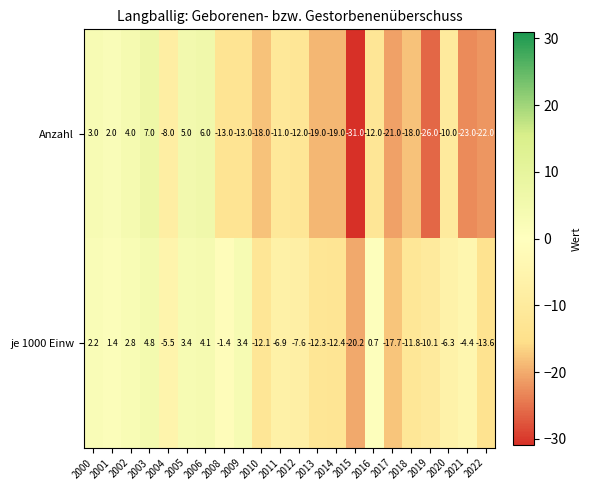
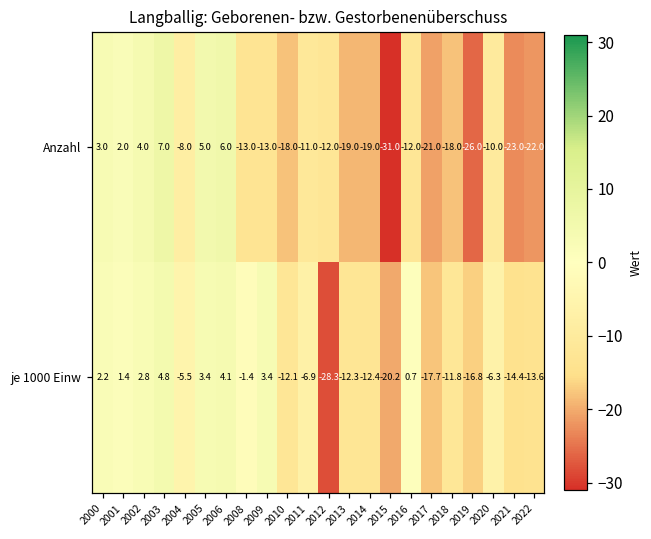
  {
    "Anzahl": {
      "2000": 3.0,
      "2001": 2.0,
      "2002": 4.0,
      "2003": 7.0,
      "2004": -8.0,
      "2005": 5.0,
      "2006": 6.0,
      "2008": -13.0,
      "2009": -13.0,
      "2010": -18.0,
      "2011": -11.0,
      "2012": -12.0,
      "2013": -19.0,
      "2014": -19.0,
      "2015": -31.0,
      "2016": -12.0,
      "2017": -21.0,
      "2018": -18.0,
      "2019": -26.0,
      "2020": -10.0,
      "2021": -23.0,
      "2022": -22.0
    },
    "je 1000 Einw": {
      "2000": 2.2,
      "2001": 1.4,
      "2002": 2.8,
      "2003": 4.8,
      "2004": -5.5,
      "2005": 3.4,
      "2006": 4.1,
      "2008": -1.4,
      "2009": 3.4,
      "2010": -12.1,
      "2011": -6.9,
-     "2012": -7.6,
+     "2012": -28.3,
      "2013": -12.3,
      "2014": -12.4,
      "2015": -20.2,
      "2016": 0.7,
      "2017": -17.7,
      "2018": -11.8,
-     "2019": -10.1,
+     "2019": -16.8,
      "2020": -6.3,
-     "2021": -4.4,
+     "2021": -14.4,
      "2022": -13.6
    }
  }
